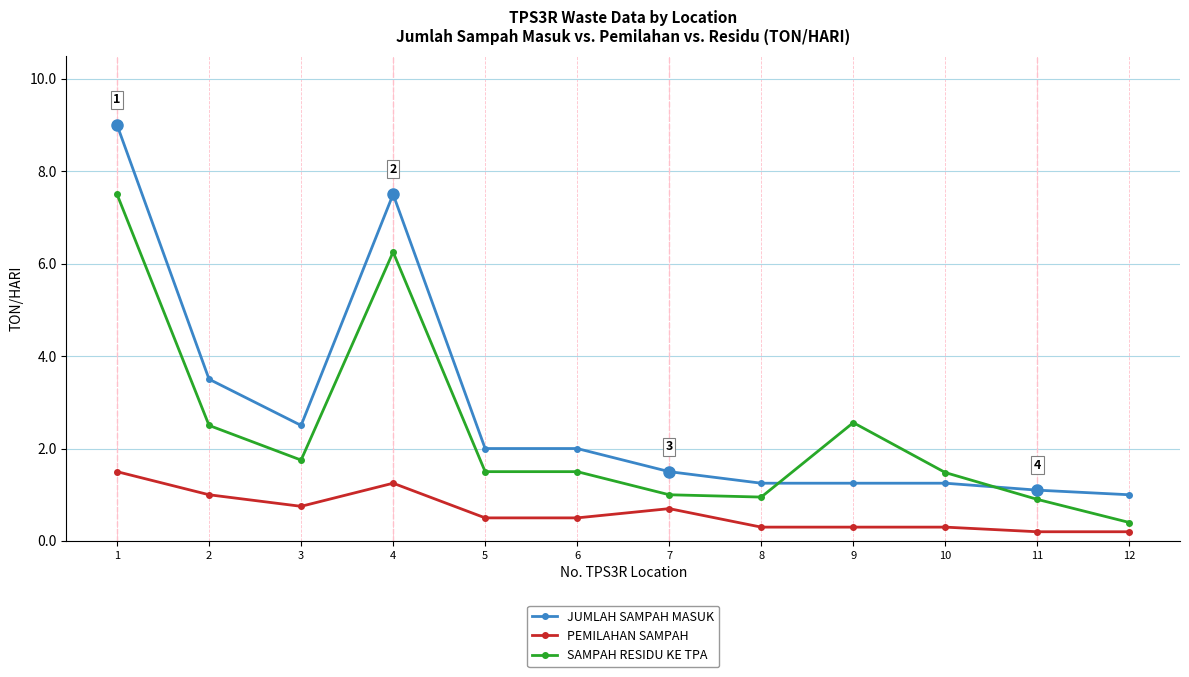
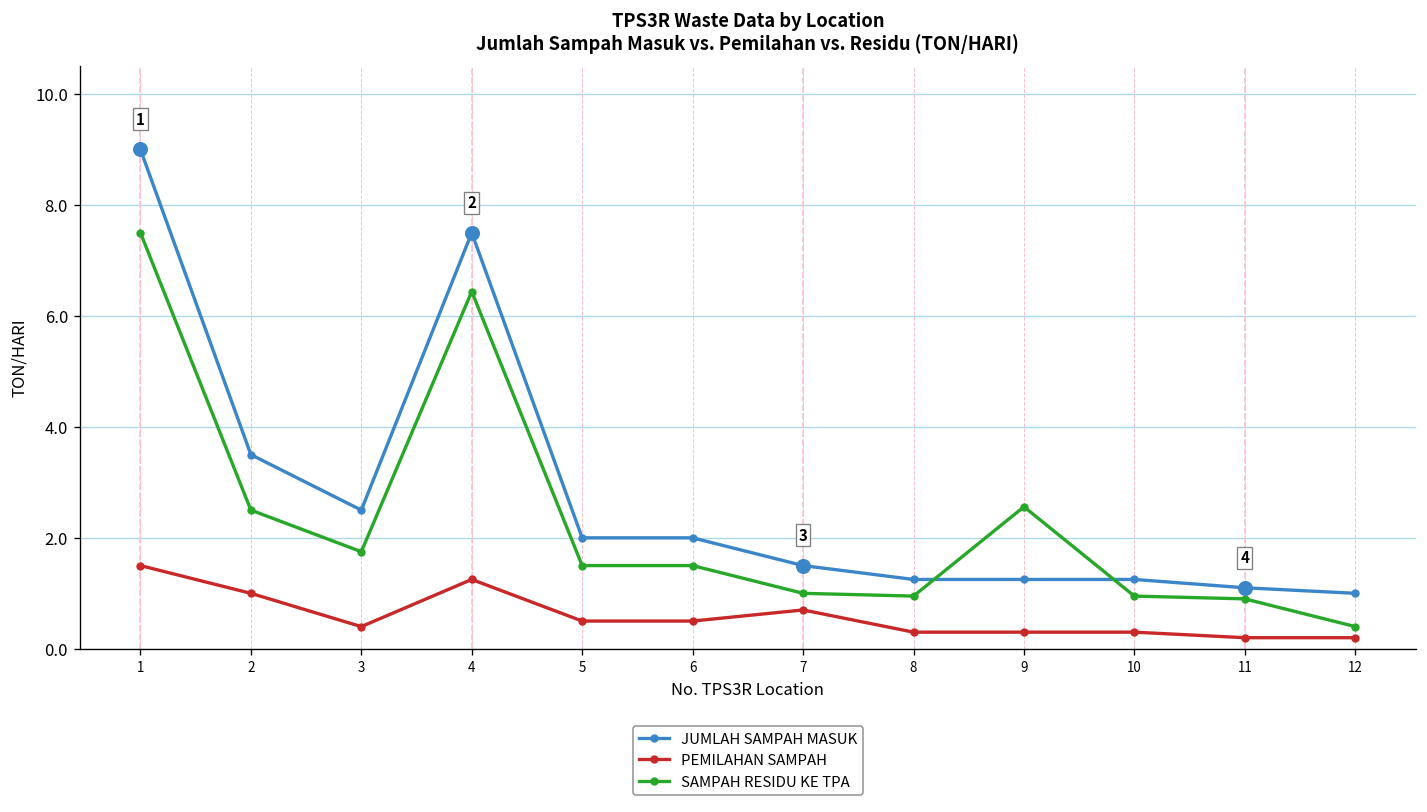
  {
    "PEMILAHAN SAMPAH": {
      "1": 1.5,
      "2": 1.0,
-     "3": 0.8,
+     "3": 0.4,
      "4": 1.3,
      "5": 0.5,
      "6": 0.5,
      "7": 0.7,
      "8": 0.3,
      "9": 0.3,
      "10": 0.3,
      "11": 0.2,
      "12": 0.2
    },
    "SAMPAH RESIDU KE TPA": {
      "1": 7.5,
      "2": 2.5,
      "3": 1.8,
-     "4": 6.3,
+     "4": 6.4,
      "5": 1.5,
      "6": 1.5,
      "7": 1.0,
      "8": 1.0,
      "9": 2.6,
-     "10": 1.5,
+     "10": 1.0,
      "11": 0.9,
      "12": 0.4
    }
  }
